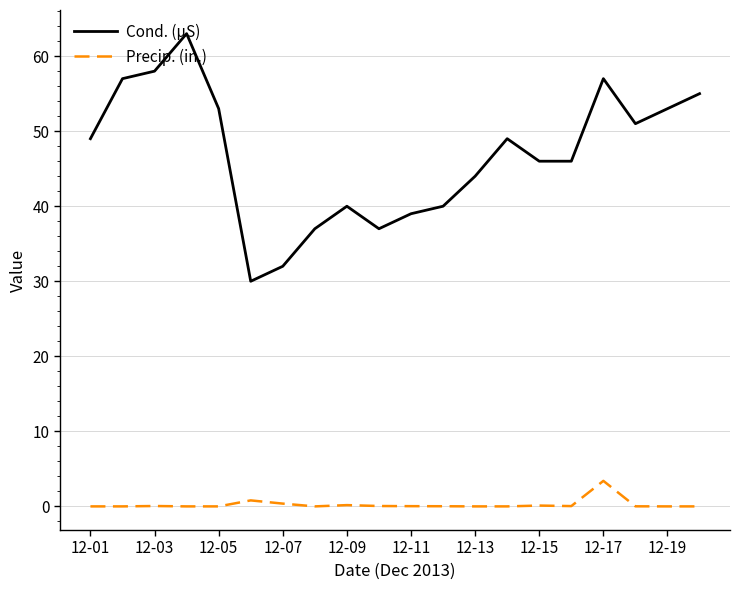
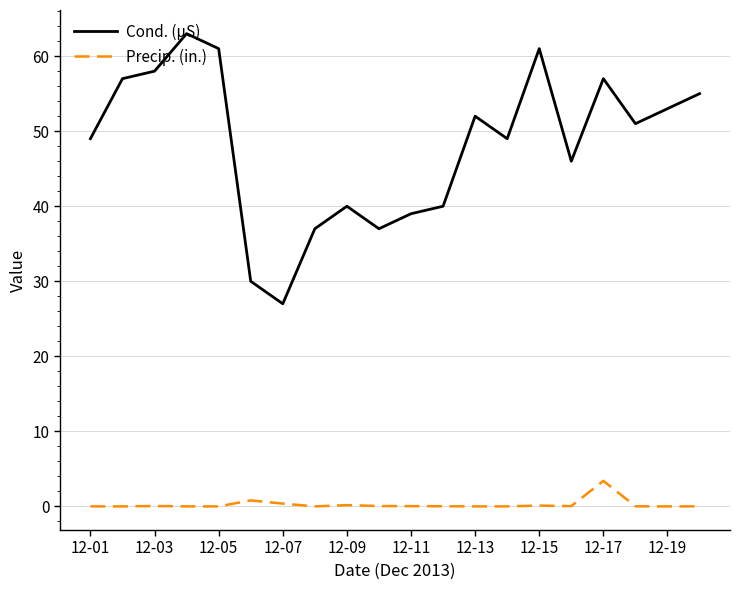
  {
    "Cond. (µS)": {
      "12-01": 49,
      "12-03": 58,
-     "12-05": 53,
-     "12-07": 32,
+     "12-05": 61,
+     "12-07": 27,
      "12-09": 40,
      "12-11": 39,
-     "12-13": 44,
-     "12-15": 46,
+     "12-13": 52,
+     "12-15": 61,
      "12-17": 57,
      "12-19": 53
    },
    "Precip. (in.)": {
      "12-01": 0,
      "12-03": 0,
      "12-05": 0,
      "12-07": 0,
      "12-09": 0,
      "12-11": 0,
      "12-13": 0,
      "12-15": 0,
      "12-17": 3,
      "12-19": 0
    }
  }
